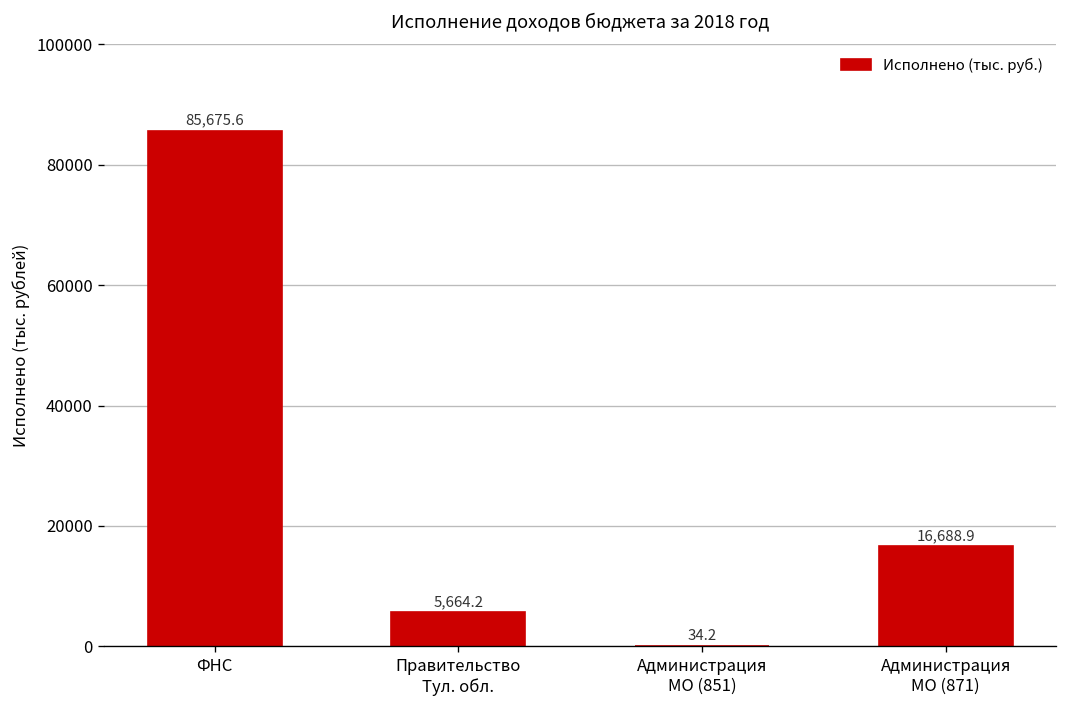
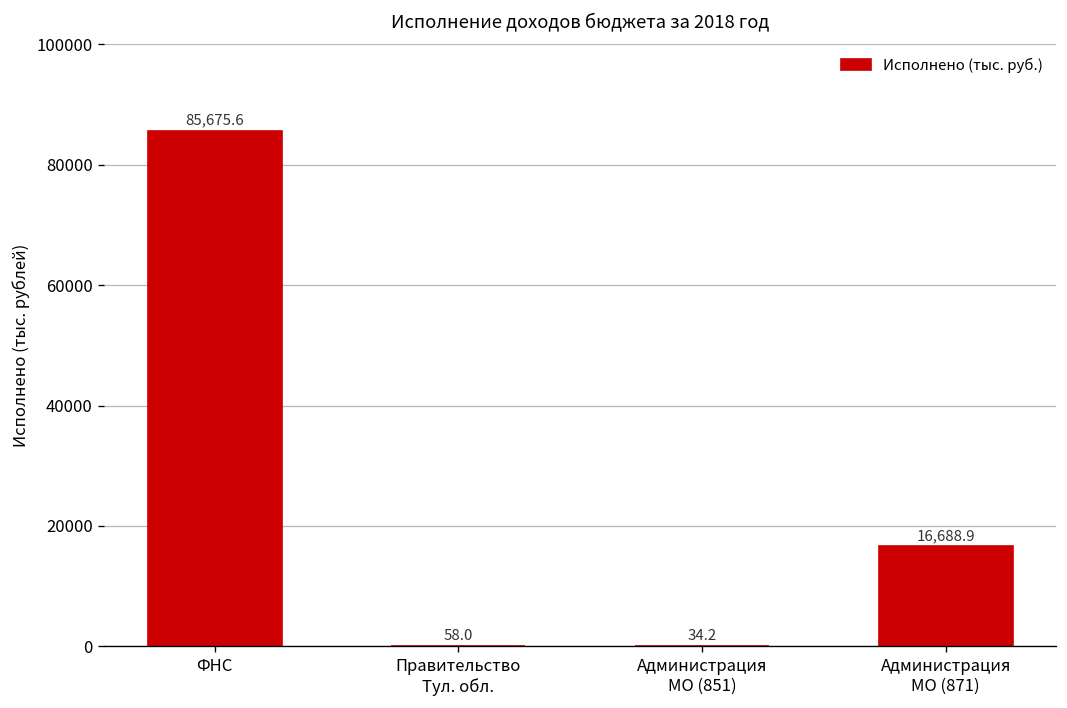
  {
    "ФНС": "85,675.6",
-   "Правительство Тул. обл.": "5,664.2",
+   "Правительство Тул. обл.": "58.0",
    "Администрация МО (851)": "34.2",
    "Администрация МО (871)": "16,688.9"
  }
